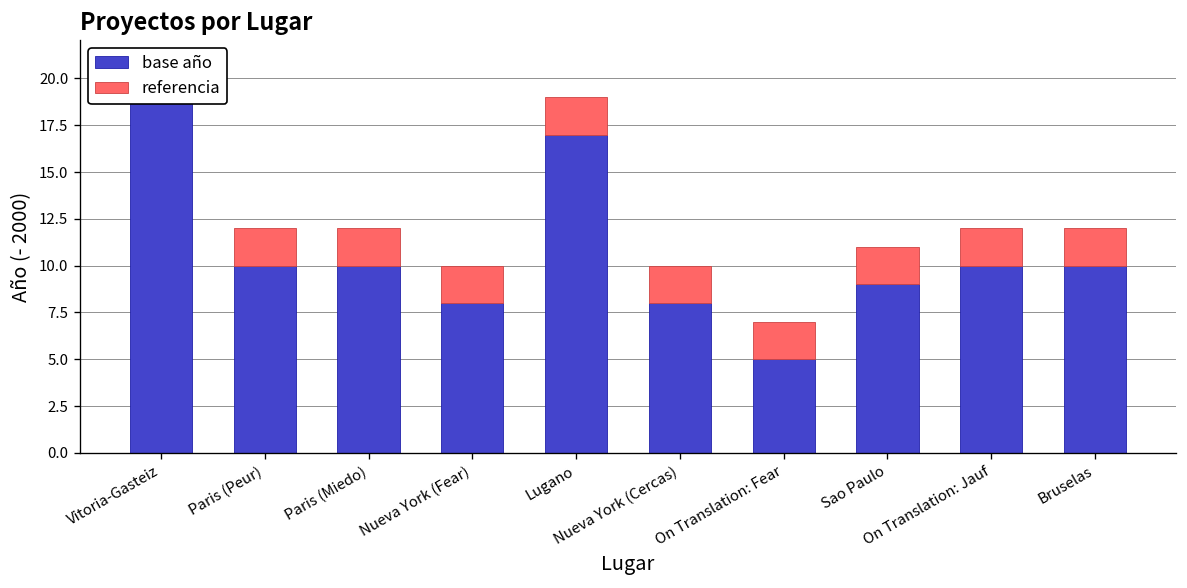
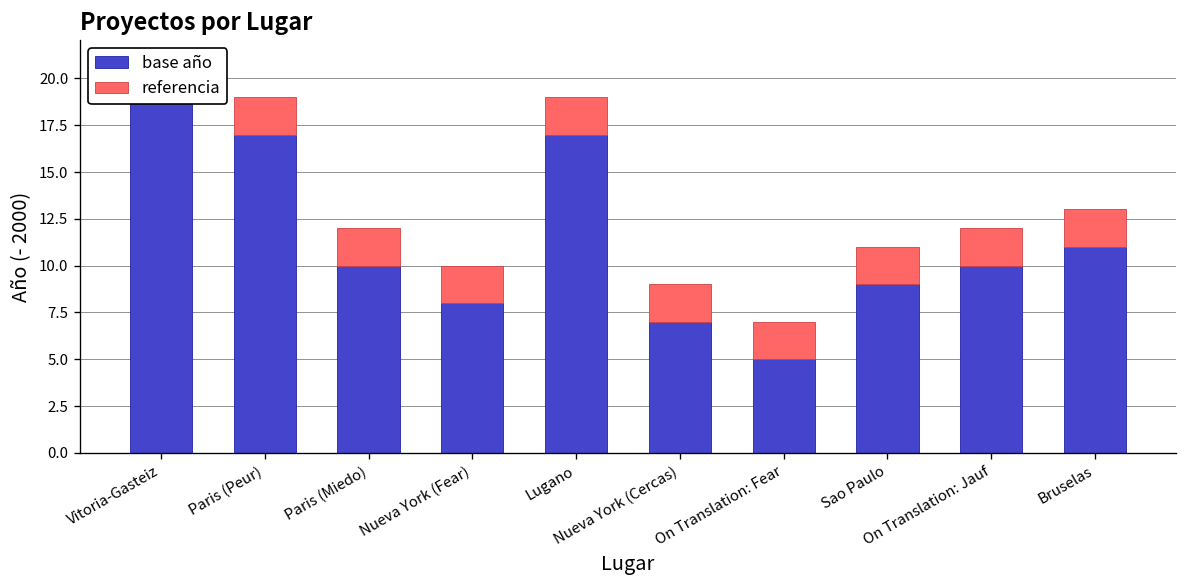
  {
    "base año": {
-     "Paris (Peur)": 10.0,
+     "Paris (Peur)": 17.0,
      "Paris (Miedo)": 10.0,
      "Nueva York (Fear)": 8.0,
      "Lugano": 17.0,
-     "Nueva York (Cercas)": 8.0,
+     "Nueva York (Cercas)": 7.0,
      "On Translation: Fear": 5.0,
      "Sao Paulo": 9.0,
      "On Translation: Jauf": 10.0,
-     "Bruselas": 10.0
+     "Bruselas": 11.0
    },
    "referencia": {
      "Paris (Peur)": 2.0,
      "Paris (Miedo)": 2.0,
      "Nueva York (Fear)": 2.0,
      "Lugano": 2.0,
      "Nueva York (Cercas)": 2.0,
      "On Translation: Fear": 2.0,
      "Sao Paulo": 2.0,
      "On Translation: Jauf": 2.0,
      "Bruselas": 2.0
    }
  }
